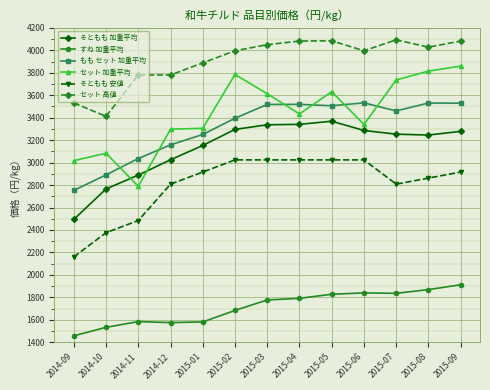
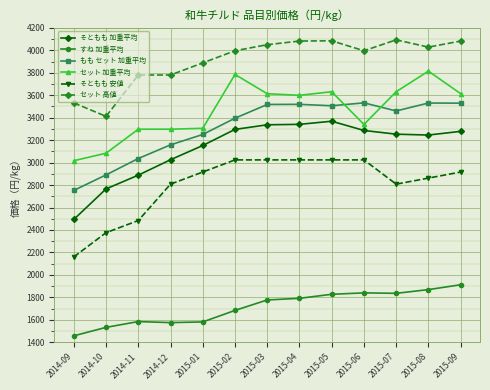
  {
    "セット 加重平均": {
      "2014-09": 3020,
      "2014-10": 3080,
-     "2014-11": 2790,
+     "2014-11": 3300,
      "2014-12": 3300,
      "2015-01": 3310,
      "2015-02": 3790,
      "2015-03": 3610,
-     "2015-04": 3430,
+     "2015-04": 3600,
      "2015-05": 3630,
      "2015-06": 3340,
-     "2015-07": 3740,
+     "2015-07": 3630,
      "2015-08": 3810,
-     "2015-09": 3860
+     "2015-09": 3610
    }
  }
